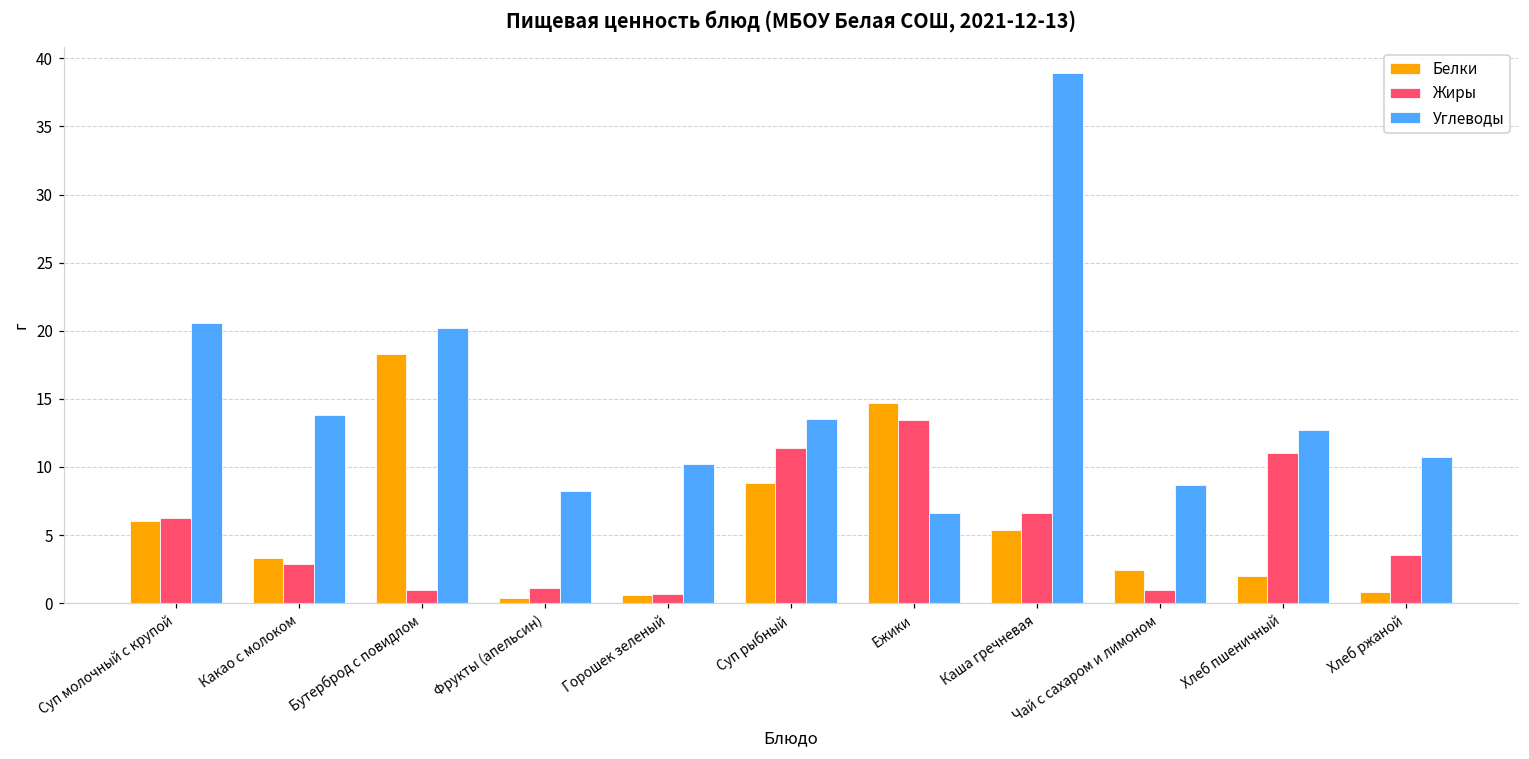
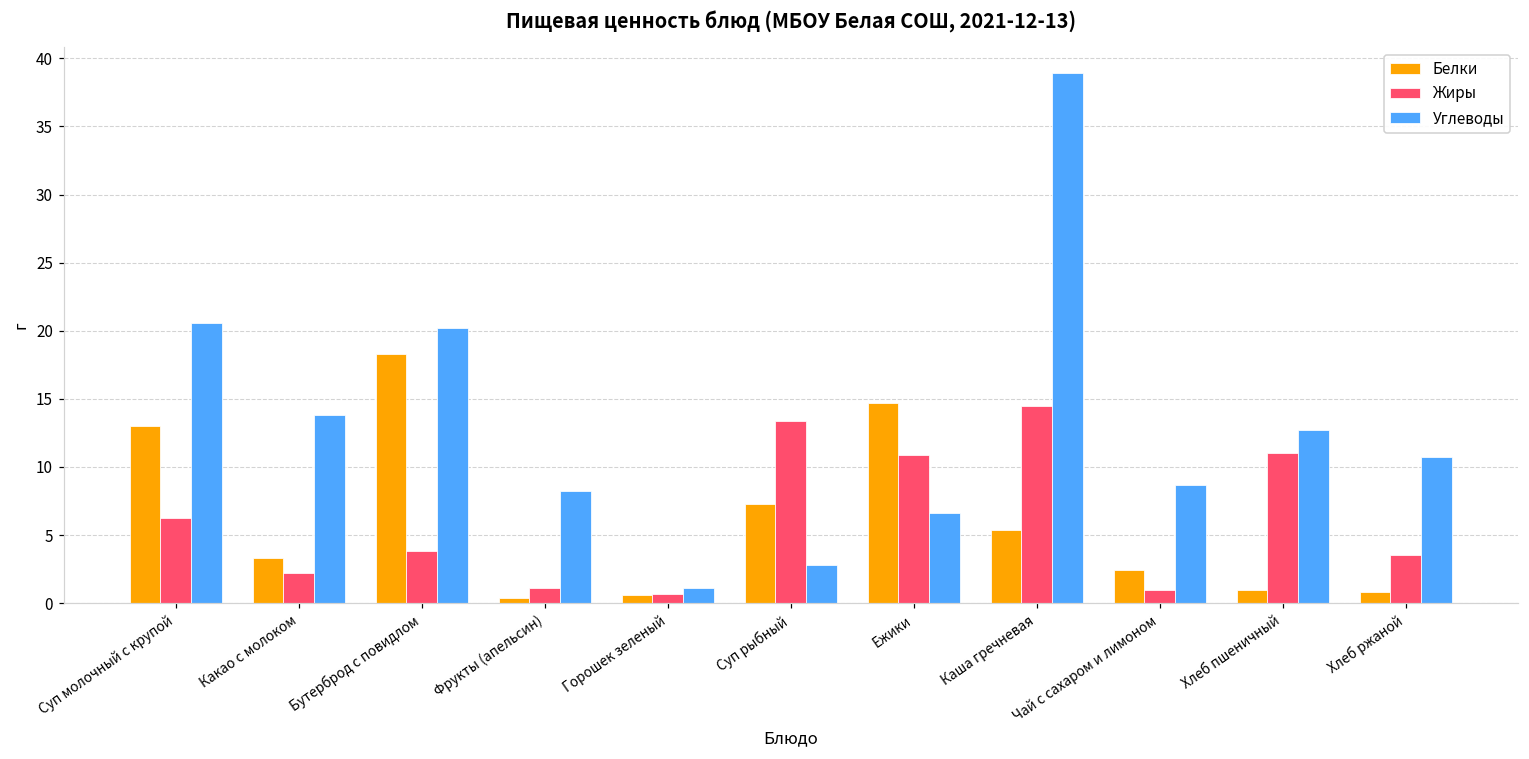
  {
    "Белки": {
-     "Суп молочный с крупой": 6,
+     "Суп молочный с крупой": 13,
      "Какао с молоком": 3.3,
      "Бутерброд с повидлом": 18.3,
      "Фрукты (апельсин)": 0.4,
      "Горошек зеленый": 0.6,
-     "Суп рыбный": 8.8,
+     "Суп рыбный": 7.3,
      "Ежики": 14.7,
      "Каша гречневая": 5.4,
      "Чай с сахаром и лимоном": 2.4,
-     "Хлеб пшеничный": 2,
+     "Хлеб пшеничный": 1,
      "Хлеб ржаной": 0.8
    },
    "Жиры": {
      "Суп молочный с крупой": 6.3,
-     "Какао с молоком": 2.9,
-     "Бутерброд с повидлом": 1.0,
+     "Какао с молоком": 2.2,
+     "Бутерброд с повидлом": 3.8,
      "Фрукты (апельсин)": 1.1,
      "Горошек зеленый": 0.7,
-     "Суп рыбный": 11.4,
-     "Ежики": 13.5,
-     "Каша гречневая": 6.6,
+     "Суп рыбный": 13.4,
+     "Ежики": 10.9,
+     "Каша гречневая": 14.5,
      "Чай с сахаром и лимоном": 1.0,
      "Хлеб пшеничный": 11.0,
      "Хлеб ржаной": 3.5
    },
    "Углеводы": {
      "Суп молочный с крупой": 20.6,
      "Какао с молоком": 13.8,
      "Бутерброд с повидлом": 20.2,
      "Фрукты (апельсин)": 8.2,
-     "Горошек зеленый": 10.2,
-     "Суп рыбный": 13.5,
+     "Горошек зеленый": 1.1,
+     "Суп рыбный": 2.8,
      "Ежики": 6.6,
      "Каша гречневая": 38.9,
      "Чай с сахаром и лимоном": 8.7,
      "Хлеб пшеничный": 12.7,
      "Хлеб ржаной": 10.7
    }
  }
